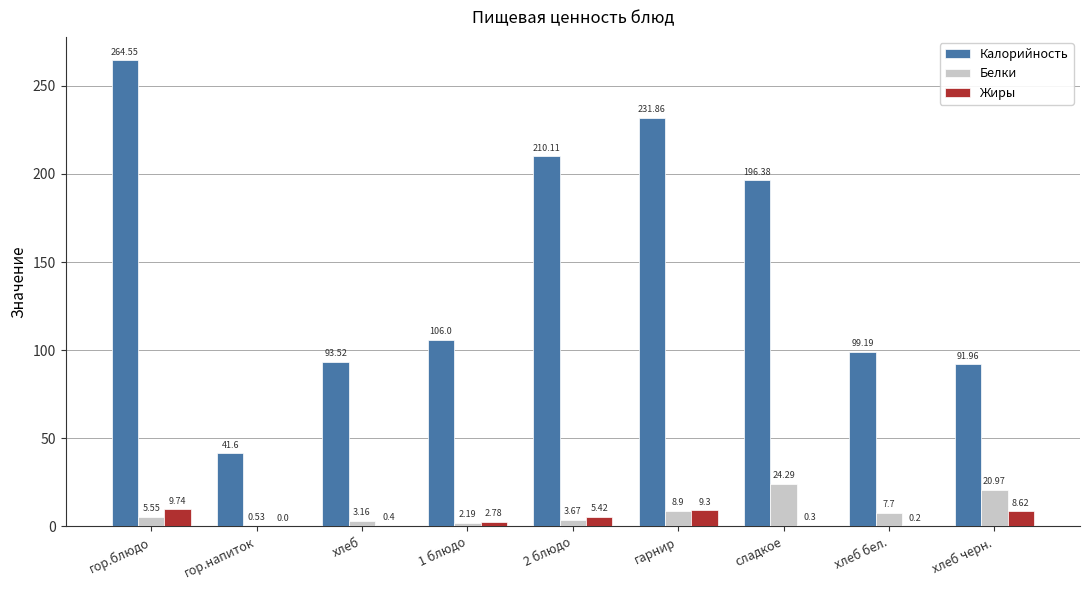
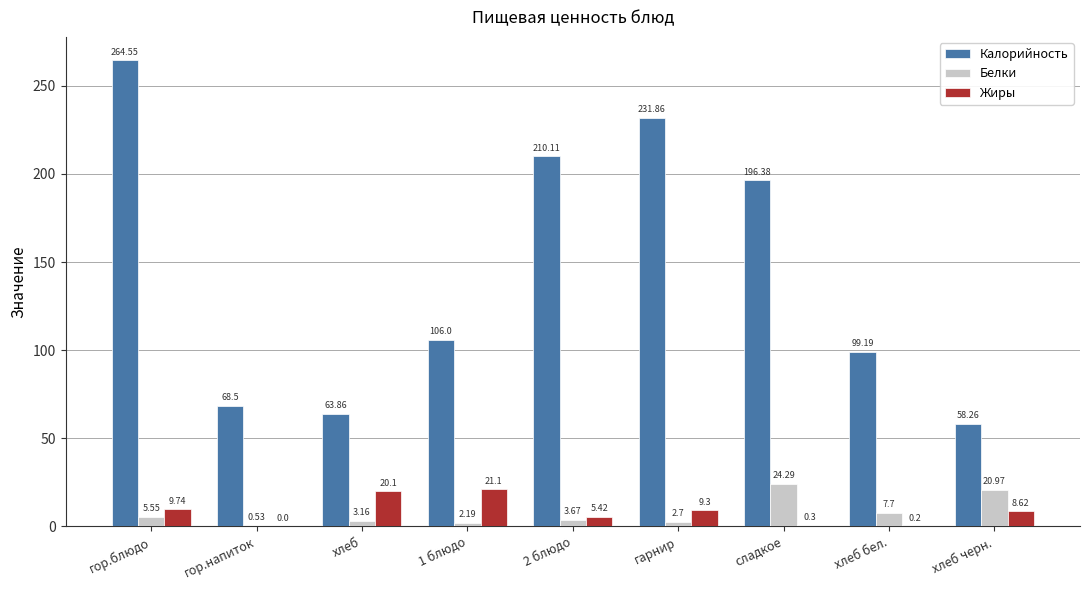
  {
    "Калорийность": {
      "гор.блюдо": 264.55,
-     "гор.напиток": 41.6,
-     "хлеб": 93.52,
+     "гор.напиток": 68.5,
+     "хлеб": 63.86,
      "1 блюдо": 106.0,
      "2 блюдо": 210.11,
      "гарнир": 231.86,
      "сладкое": 196.38,
      "хлеб бел.": 99.19,
-     "хлеб черн.": 91.96
+     "хлеб черн.": 58.26
    },
    "Белки": {
      "гор.блюдо": 5.55,
      "гор.напиток": 0.53,
      "хлеб": 3.16,
      "1 блюдо": 2.19,
      "2 блюдо": 3.67,
-     "гарнир": 8.9,
+     "гарнир": 2.7,
      "сладкое": 24.29,
      "хлеб бел.": 7.7,
      "хлеб черн.": 20.97
    },
    "Жиры": {
      "гор.блюдо": 9.74,
      "гор.напиток": 0.0,
-     "хлеб": 0.4,
-     "1 блюдо": 2.78,
+     "хлеб": 20.1,
+     "1 блюдо": 21.1,
      "2 блюдо": 5.42,
      "гарнир": 9.3,
      "сладкое": 0.3,
      "хлеб бел.": 0.2,
      "хлеб черн.": 8.62
    }
  }
